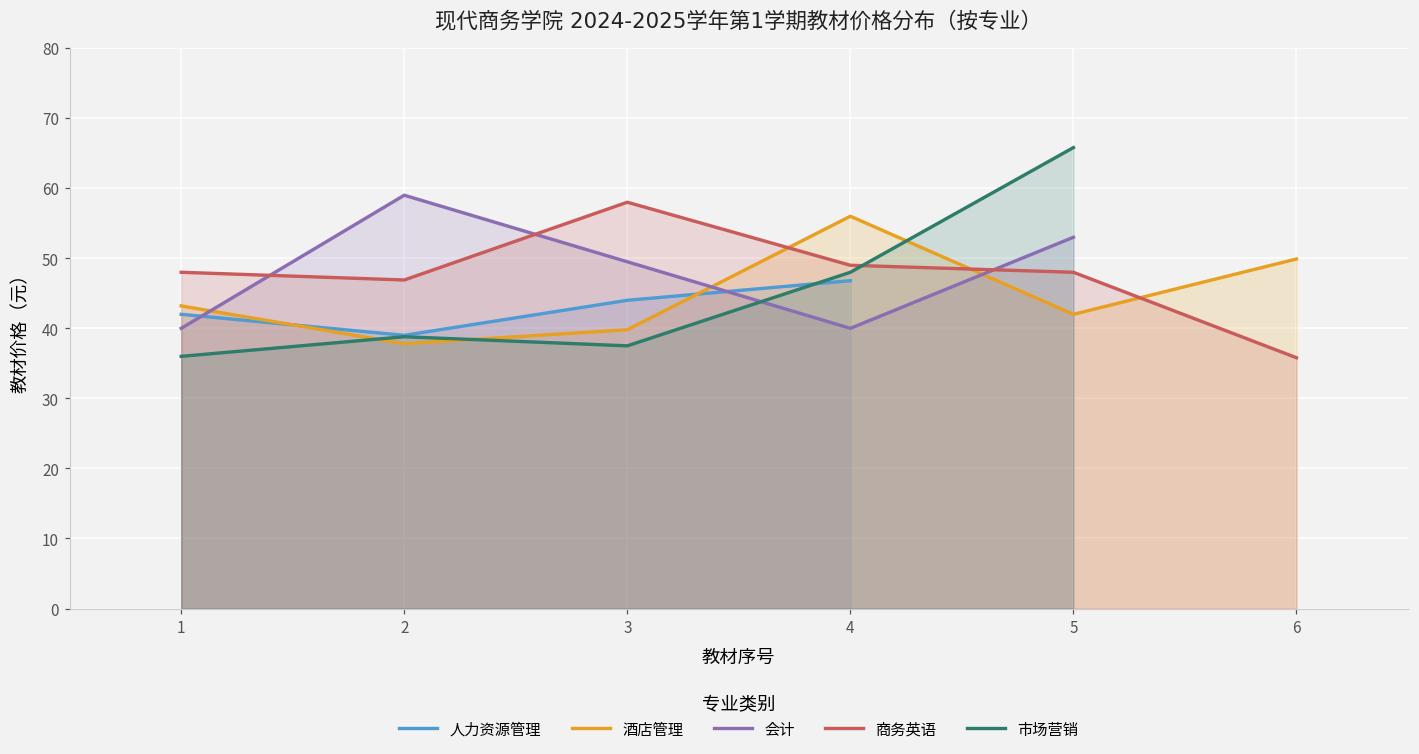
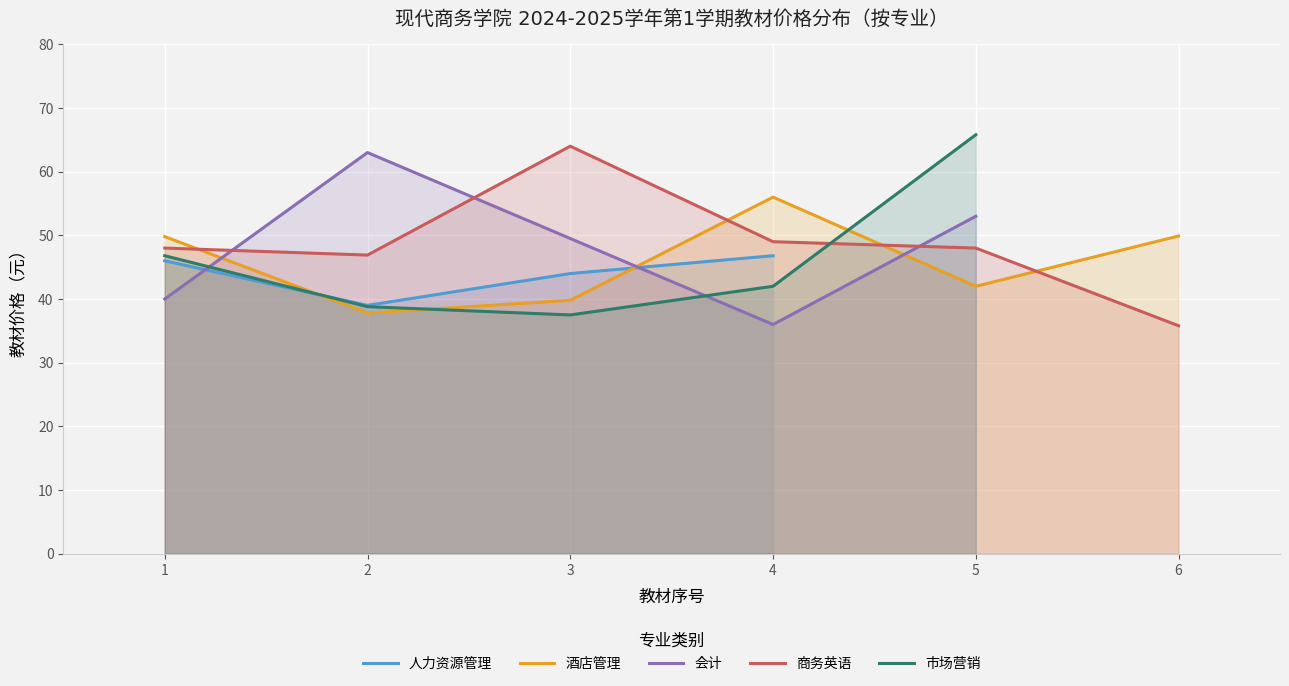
  {
    "人力资源管理": {
-     "1": 42,
+     "1": 46,
      "3": 44,
      "4": 47
    },
    "酒店管理": {
-     "1": 43,
+     "1": 50,
      "2": 38,
      "3": 40,
      "4": 56,
      "5": 42,
      "6": 50
    },
    "会计": {
      "1": 40,
-     "2": 59,
+     "2": 63,
      "3": 50,
-     "4": 40,
+     "4": 36,
      "5": 53
    },
    "商务英语": {
      "1": 48,
      "2": 47,
-     "3": 58,
+     "3": 64,
      "4": 49,
      "5": 48,
      "6": 36
    },
    "市场营销": {
-     "1": 36,
+     "1": 47,
      "3": 38,
-     "4": 48,
+     "4": 42,
      "5": 66
    }
  }
